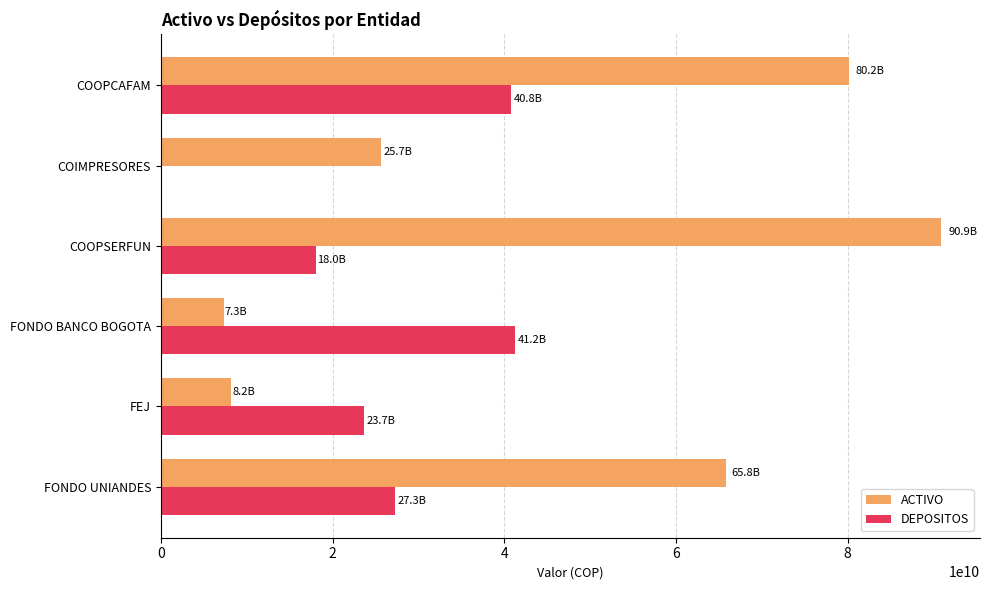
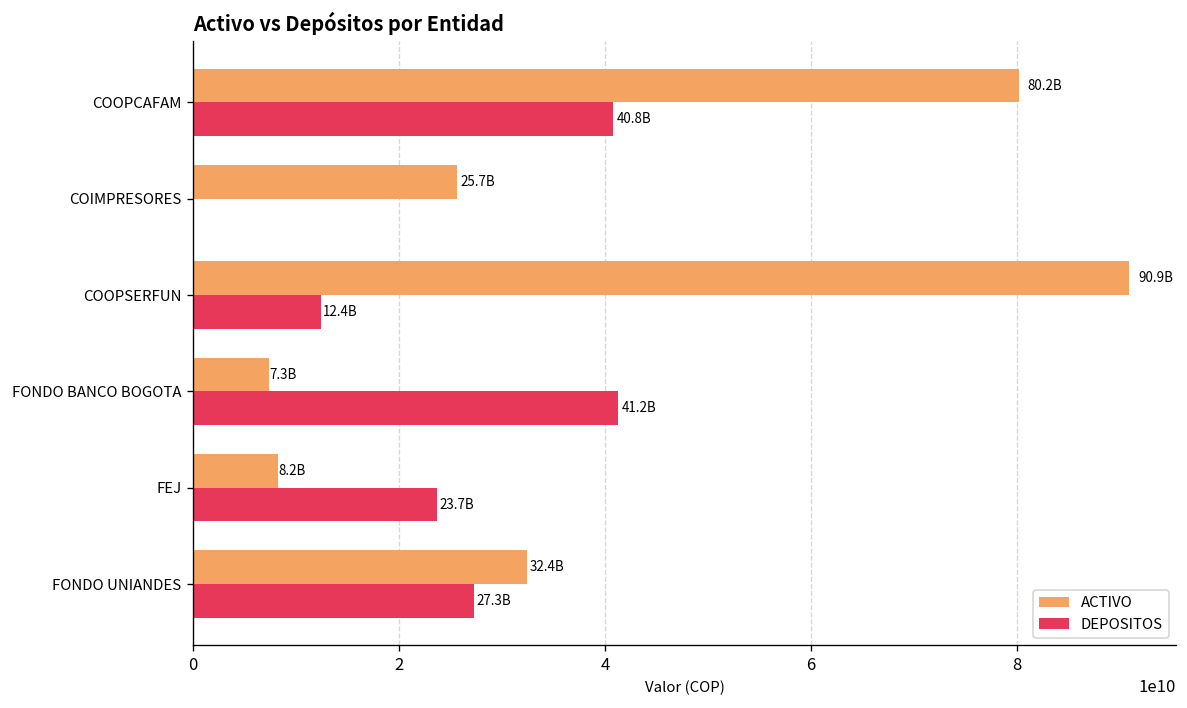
  {
    "ACTIVO": {
      "COOPCAFAM": "80.2B",
      "COIMPRESORES": "25.7B",
      "COOPSERFUN": "90.9B",
      "FONDO BANCO BOGOTA": "7.3B",
      "FEJ": "8.2B",
-     "FONDO UNIANDES": "65.8B"
+     "FONDO UNIANDES": "32.4B"
    },
    "DEPOSITOS": {
      "COOPCAFAM": "40.8B",
-     "COOPSERFUN": "18.0B",
+     "COOPSERFUN": "12.4B",
      "FONDO BANCO BOGOTA": "41.2B",
      "FEJ": "23.7B",
      "FONDO UNIANDES": "27.3B"
    }
  }
